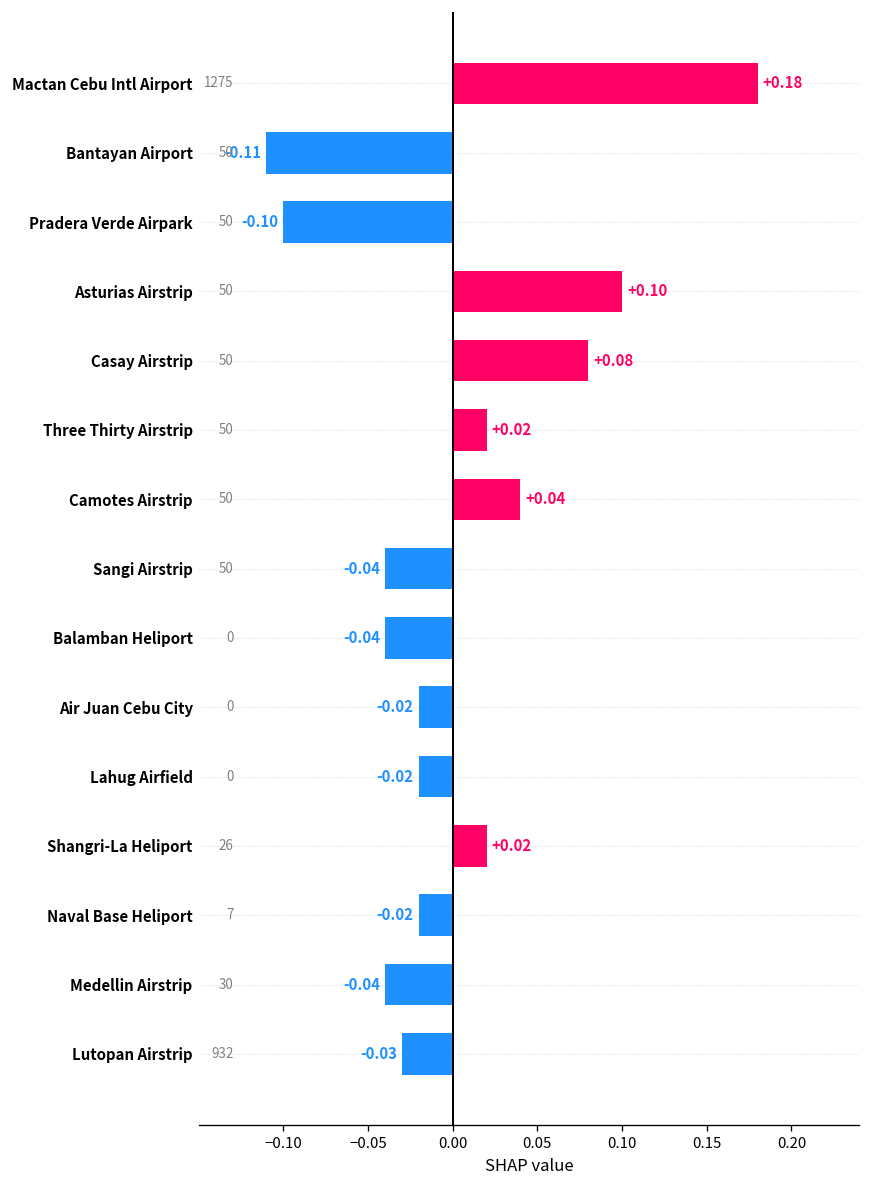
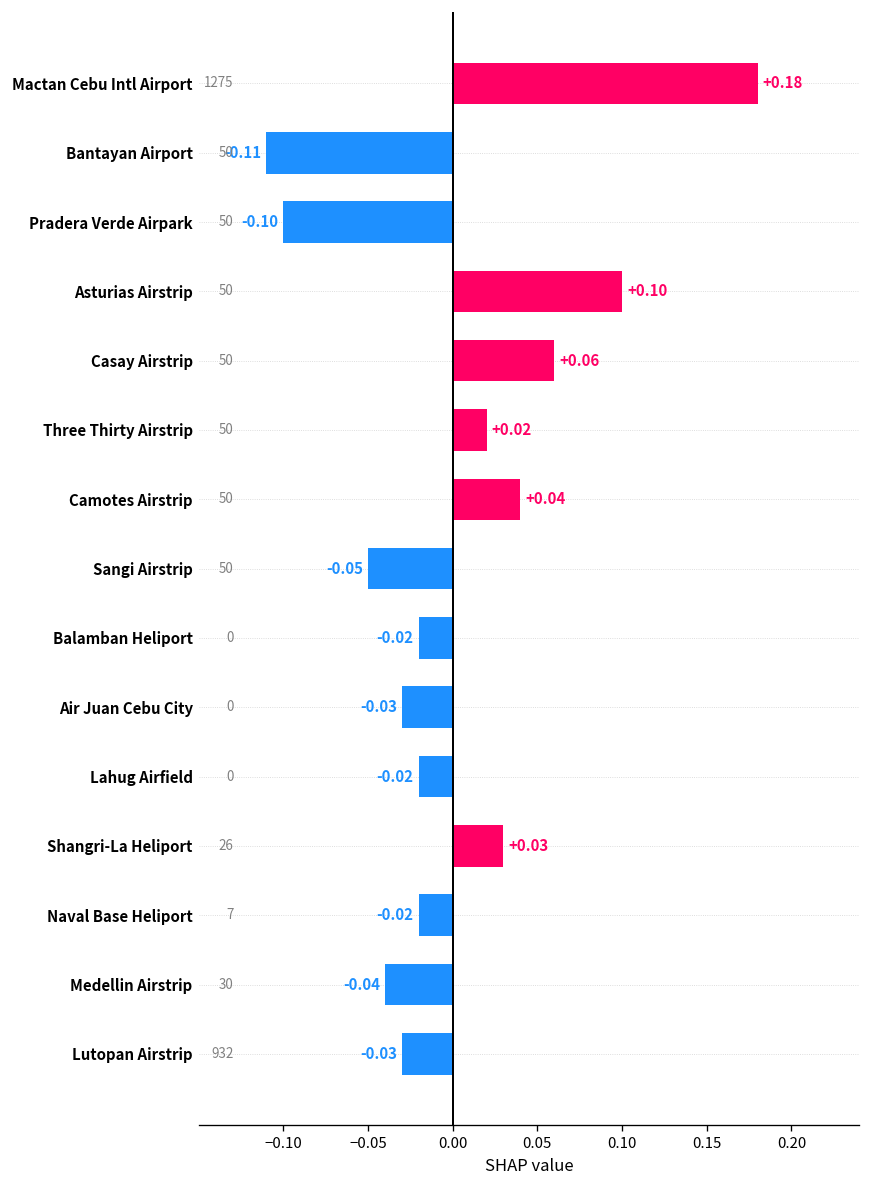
  {
    "Mactan Cebu Intl Airport": "+0.18",
    "Pradera Verde Airpark": "-0.10",
    "Asturias Airstrip": "+0.10",
-   "Casay Airstrip": "+0.08",
+   "Casay Airstrip": "+0.06",
    "Three Thirty Airstrip": "+0.02",
    "Camotes Airstrip": "+0.04",
-   "Sangi Airstrip": "-0.04",
-   "Balamban Heliport": "-0.04",
-   "Air Juan Cebu City": "-0.02",
+   "Sangi Airstrip": "-0.05",
+   "Balamban Heliport": "-0.02",
+   "Air Juan Cebu City": "-0.03",
    "Lahug Airfield": "-0.02",
-   "Shangri-La Heliport": "+0.02",
+   "Shangri-La Heliport": "+0.03",
    "Naval Base Heliport": "-0.02",
    "Medellin Airstrip": "-0.04",
    "Lutopan Airstrip": "-0.03"
  }
